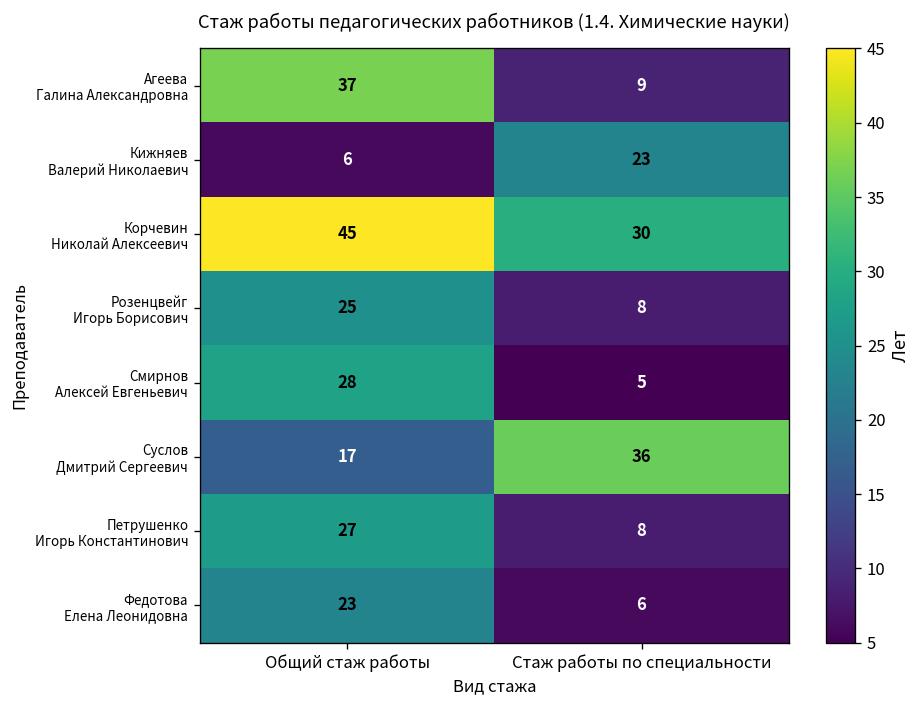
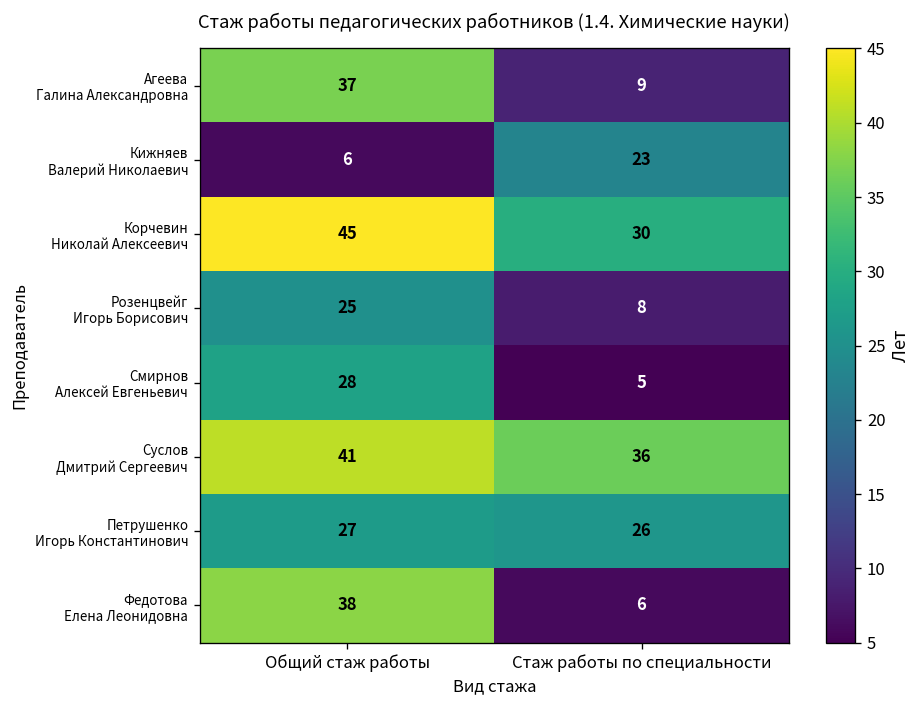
  {
    "Агеева Галина Александровна": {
      "Общий стаж работы": 37,
      "Стаж работы по специальности": 9
    },
    "Кижняев Валерий Николаевич": {
      "Общий стаж работы": 6,
      "Стаж работы по специальности": 23
    },
    "Корчевин Николай Алексеевич": {
      "Общий стаж работы": 45,
      "Стаж работы по специальности": 30
    },
    "Розенцвейг Игорь Борисович": {
      "Общий стаж работы": 25,
      "Стаж работы по специальности": 8
    },
    "Смирнов Алексей Евгеньевич": {
      "Общий стаж работы": 28,
      "Стаж работы по специальности": 5
    },
    "Суслов Дмитрий Сергеевич": {
-     "Общий стаж работы": 17,
+     "Общий стаж работы": 41,
      "Стаж работы по специальности": 36
    },
    "Петрушенко Игорь Константинович": {
      "Общий стаж работы": 27,
-     "Стаж работы по специальности": 8
+     "Стаж работы по специальности": 26
    },
    "Федотова Елена Леонидовна": {
-     "Общий стаж работы": 23,
+     "Общий стаж работы": 38,
      "Стаж работы по специальности": 6
    }
  }
